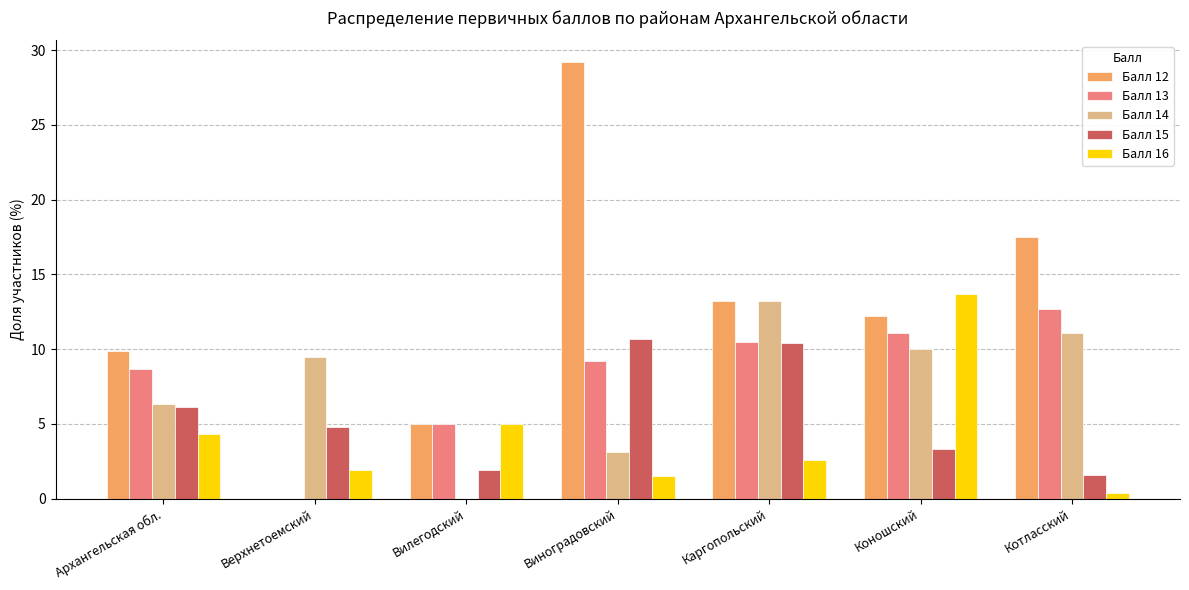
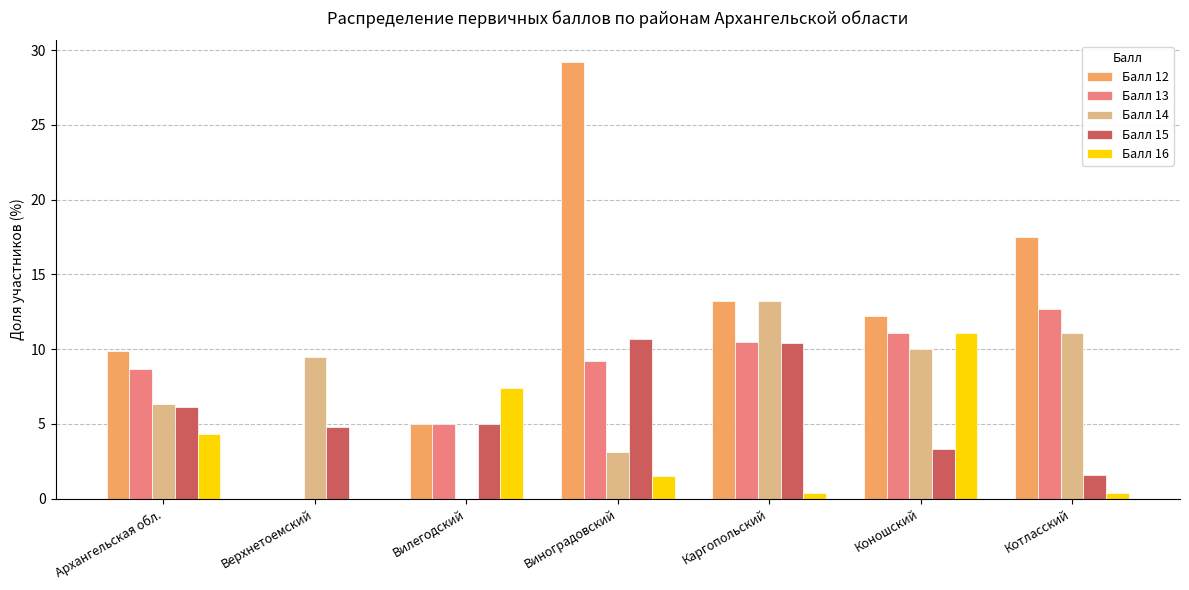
  {
    "Балл 15": {
      "Архангельская обл.": 6.1,
      "Верхнетоемский": 4.8,
-     "Вилегодский": 1.9,
+     "Вилегодский": 5.0,
      "Виноградовский": 10.7,
      "Каргопольский": 10.4,
      "Коношский": 3.3,
      "Котласский": 1.6
    },
    "Балл 16": {
      "Архангельская обл.": 4.3,
-     "Верхнетоемский": 1.9,
-     "Вилегодский": 5.0,
+     "Верхнетоемский": 0.0,
+     "Вилегодский": 7.4,
      "Виноградовский": 1.5,
-     "Каргопольский": 2.6,
-     "Коношский": 13.7,
+     "Каргопольский": 0.4,
+     "Коношский": 11.1,
      "Котласский": 0.4
    }
  }
